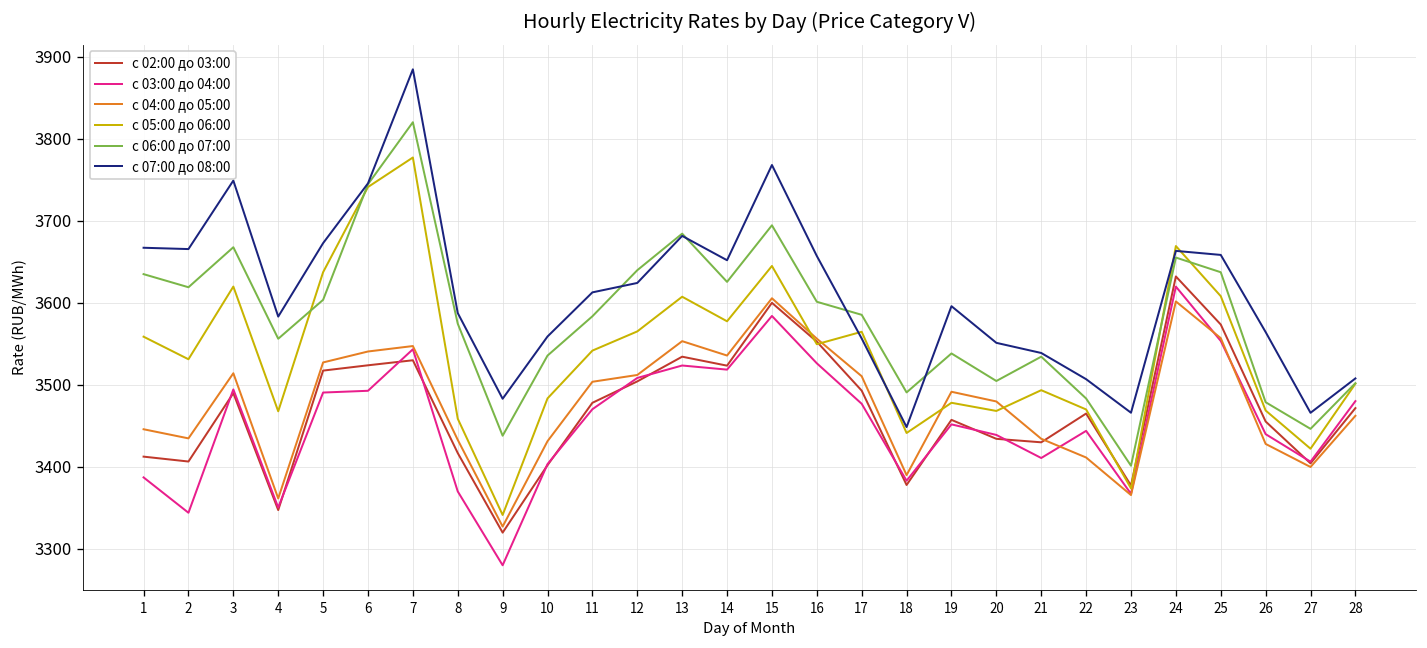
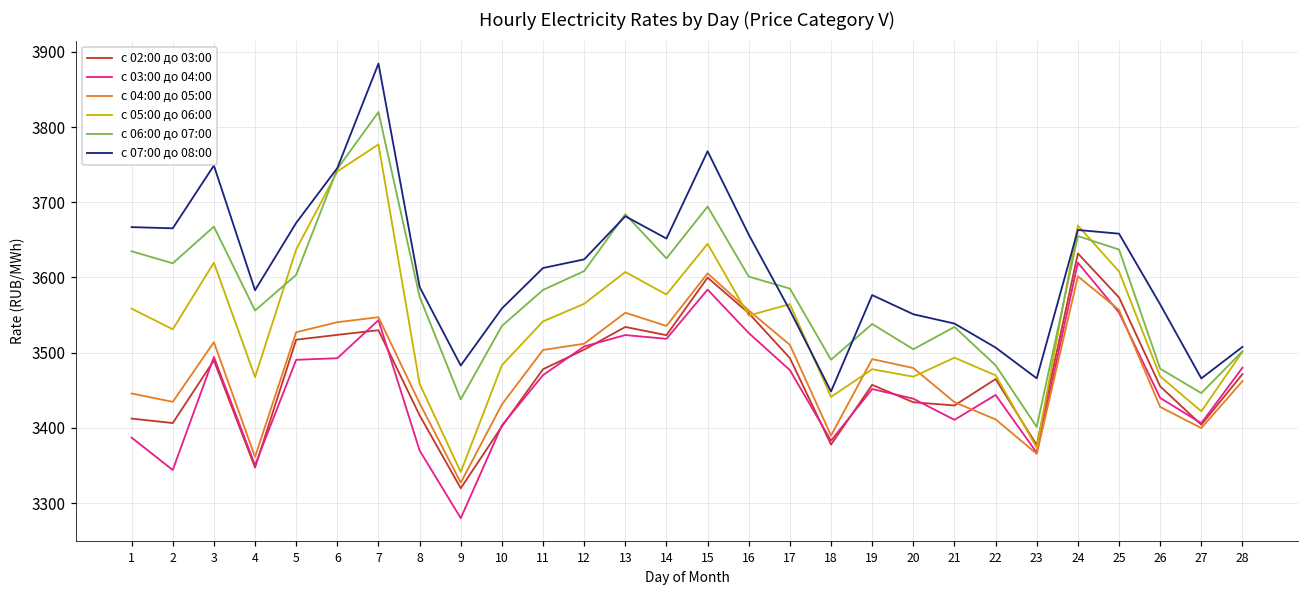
  {
    "с 02:00 до 03:00": {
      "1": 3410,
      "2": 3410,
      "3": 3490,
      "5": 3520,
      "6": 3520,
      "7": 3530,
      "8": 3420,
      "9": 3320,
      "11": 3480,
      "12": 3500,
      "13": 3530,
      "14": 3520,
      "15": 3600,
      "17": 3490,
      "18": 3380,
      "19": 3460,
      "20": 3430,
      "21": 3430,
      "22": 3460,
      "24": 3630,
      "25": 3570,
      "26": 3460,
      "28": 3470
    },
    "с 03:00 до 04:00": {
      "1": 3390,
      "2": 3340,
      "3": 3490,
      "5": 3490,
      "6": 3490,
      "7": 3540,
      "8": 3370,
      "9": 3280,
      "11": 3470,
      "13": 3520,
      "14": 3520,
      "15": 3580,
      "16": 3530,
      "17": 3480,
      "18": 3380,
      "19": 3450,
      "20": 3440,
      "21": 3410,
      "22": 3440,
      "24": 3620,
      "26": 3440,
      "28": 3480
    },
    "с 04:00 до 05:00": {
      "1": 3450,
      "2": 3430,
      "3": 3510,
      "4": 3360,
      "5": 3530,
      "6": 3540,
      "7": 3550,
      "8": 3430,
      "9": 3330,
      "10": 3430,
      "11": 3500,
      "13": 3550,
      "14": 3540,
      "15": 3610,
      "17": 3510,
      "18": 3390,
      "19": 3490,
      "20": 3480,
      "21": 3430,
      "22": 3410,
      "24": 3600,
      "26": 3430,
      "27": 3400,
      "28": 3460
    },
    "с 05:00 до 06:00": {
      "1": 3560,
      "2": 3530,
      "3": 3620,
      "4": 3470,
      "5": 3640,
      "7": 3780,
      "8": 3460,
      "9": 3340,
      "10": 3480,
      "11": 3540,
      "12": 3560,
      "13": 3610,
      "14": 3580,
      "15": 3640,
      "17": 3560,
      "18": 3440,
      "19": 3480,
      "20": 3470,
      "21": 3490,
      "22": 3470,
      "24": 3670,
      "25": 3610,
      "26": 3470,
      "27": 3420
    },
    "с 06:00 до 07:00": {
      "1": 3630,
      "2": 3620,
      "3": 3670,
      "4": 3560,
      "5": 3600,
      "7": 3820,
      "8": 3570,
      "9": 3440,
      "10": 3540,
      "11": 3580,
-     "12": 3640,
+     "12": 3610,
      "14": 3630,
      "15": 3690,
      "16": 3600,
      "17": 3590,
      "18": 3490,
      "19": 3540,
      "20": 3500,
      "21": 3530,
      "22": 3480,
      "23": 3400,
      "24": 3660,
      "25": 3640,
      "26": 3480,
      "27": 3450
    },
    "с 07:00 до 08:00": {
      "1": 3670,
      "2": 3670,
      "3": 3750,
      "4": 3580,
      "5": 3670,
      "7": 3880,
      "8": 3590,
      "9": 3480,
      "10": 3560,
      "11": 3610,
      "12": 3620,
      "14": 3650,
      "15": 3770,
      "16": 3660,
      "17": 3560,
      "18": 3450,
-     "19": 3600,
+     "19": 3580,
      "20": 3550,
      "21": 3540,
      "22": 3510,
      "23": 3470,
      "24": 3660,
      "25": 3660,
      "26": 3560,
      "27": 3470,
      "28": 3510
    }
  }
